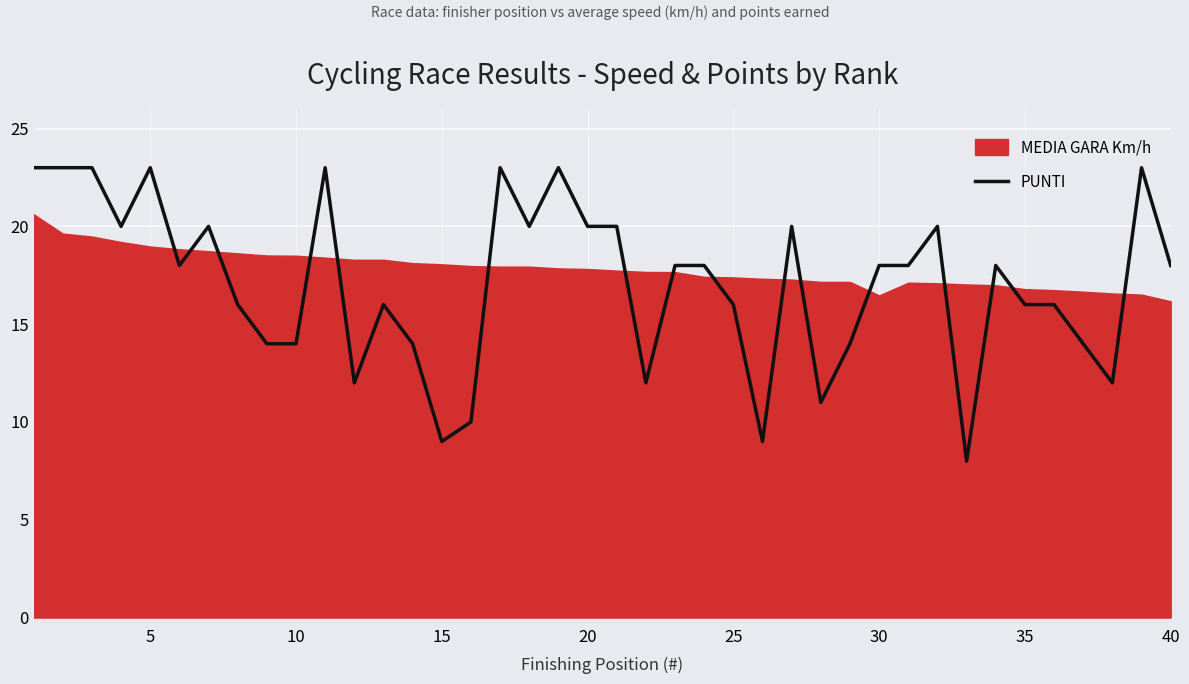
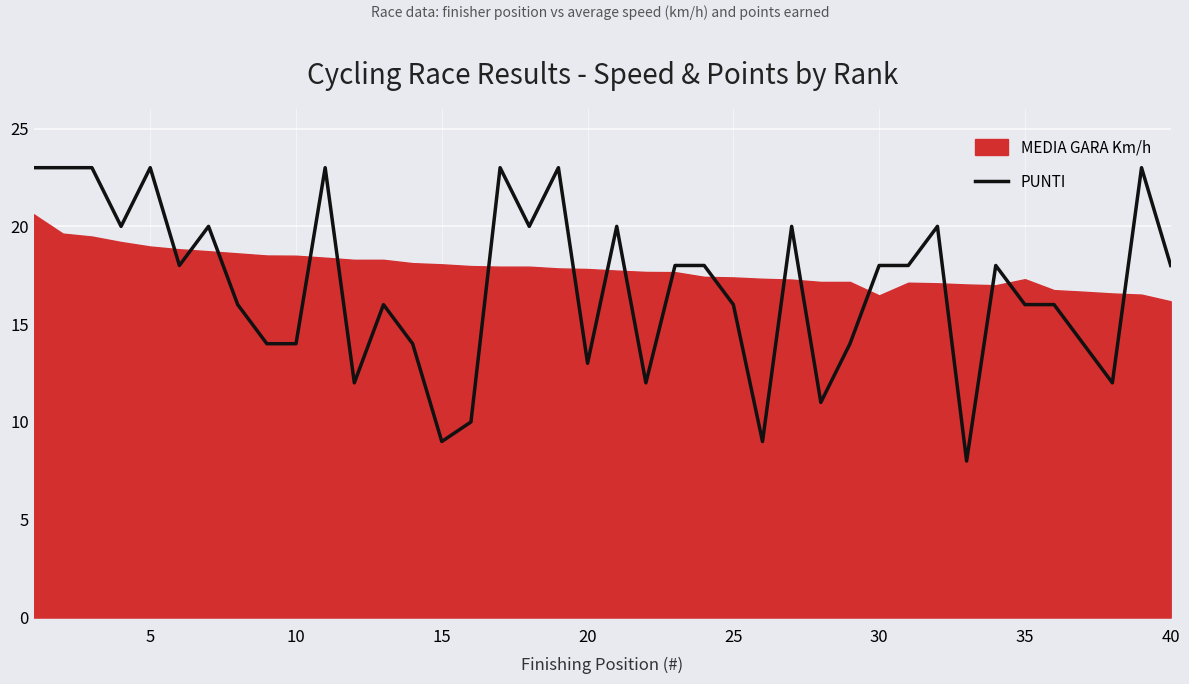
  {
    "PUNTI": {
      "5": 23,
      "10": 14,
      "15": 9,
-     "20": 20,
+     "20": 13,
      "25": 16,
      "30": 18,
      "35": 16,
      "40": 18
    },
    "MEDIA GARA Km/h": {
      "5": 19.0,
      "10": 18.5,
      "15": 18.1,
      "20": 17.8,
      "25": 17.4,
      "30": 16.5,
-     "35": 16.8,
+     "35": 17.3,
      "40": 16.2
    }
  }
